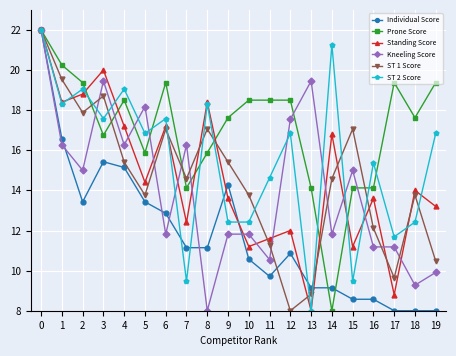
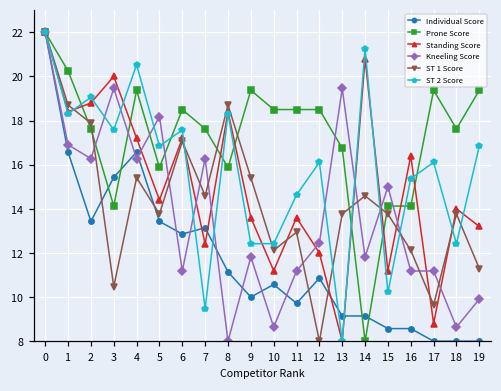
  {
    "Individual Score": {
      "1": 16.6,
      "2": 13.4,
      "3": 15.4,
-     "4": 15.1,
+     "4": 16.6,
      "5": 13.4,
      "6": 12.9,
-     "7": 11.1,
+     "7": 13.1,
      "8": 11.1,
-     "9": 14.3,
+     "9": 10.0,
      "10": 10.6,
      "11": 9.7,
      "12": 10.9,
      "13": 9.1,
      "14": 9.1,
      "15": 8.6,
      "16": 8.6,
      "17": 8.0,
      "18": 8.0,
      "19": 8.0
    },
    "Prone Score": {
      "1": 20.2,
-     "2": 19.4,
-     "3": 16.7,
-     "4": 18.5,
+     "2": 17.6,
+     "3": 14.1,
+     "4": 19.4,
      "5": 15.9,
-     "6": 19.4,
-     "7": 14.1,
+     "6": 18.5,
+     "7": 17.6,
      "8": 15.9,
-     "9": 17.6,
+     "9": 19.4,
      "10": 18.5,
      "11": 18.5,
      "12": 18.5,
-     "13": 14.1,
+     "13": 16.7,
      "14": 8.0,
      "15": 14.1,
      "16": 14.1,
      "18": 17.6
    },
    "Standing Score": {
      "2": 18.8,
      "3": 20.0,
      "4": 17.2,
      "5": 14.4,
      "6": 17.2,
      "7": 12.4,
      "9": 13.6,
      "10": 11.2,
-     "11": 11.6,
+     "11": 13.6,
      "12": 12.0,
-     "14": 16.8,
+     "14": 20.8,
      "15": 11.2,
-     "16": 13.6,
+     "16": 16.4,
      "17": 8.8,
      "18": 14.0,
      "19": 13.2
    },
    "Kneeling Score": {
-     "1": 16.3,
-     "2": 15.0,
+     "1": 16.9,
+     "2": 16.3,
      "3": 19.5,
      "4": 16.3,
      "5": 18.2,
-     "6": 11.8,
+     "6": 11.2,
      "7": 16.3,
      "8": 8.0,
      "9": 11.8,
-     "10": 11.8,
-     "11": 10.5,
-     "12": 17.5,
+     "10": 8.6,
+     "11": 11.2,
+     "12": 12.5,
      "13": 19.5,
      "14": 11.8,
      "15": 15.0,
      "16": 11.2,
      "17": 11.2,
-     "18": 9.3,
+     "18": 8.6,
      "19": 9.9
    },
    "ST 1 Score": {
-     "1": 19.5,
+     "1": 18.7,
      "2": 17.9,
-     "3": 18.7,
+     "3": 10.5,
      "4": 15.4,
      "5": 13.8,
      "6": 17.1,
      "7": 14.6,
-     "8": 17.1,
+     "8": 18.7,
      "9": 15.4,
-     "10": 13.8,
-     "11": 11.3,
+     "10": 12.1,
+     "11": 12.9,
      "12": 8.0,
-     "13": 8.8,
+     "13": 13.8,
      "14": 14.6,
-     "15": 17.1,
+     "15": 13.8,
      "16": 12.1,
      "17": 9.6,
      "18": 13.8,
-     "19": 10.5
+     "19": 11.3
    },
    "ST 2 Score": {
      "2": 19.1,
      "3": 17.6,
-     "4": 19.1,
+     "4": 20.5,
      "5": 16.8,
      "6": 17.6,
      "7": 9.5,
      "9": 12.4,
      "10": 12.4,
      "11": 14.6,
-     "12": 16.8,
+     "12": 16.1,
      "14": 21.3,
-     "15": 9.5,
+     "15": 10.2,
      "16": 15.4,
-     "17": 11.7,
+     "17": 16.1,
      "18": 12.4,
      "19": 16.8
    }
  }
